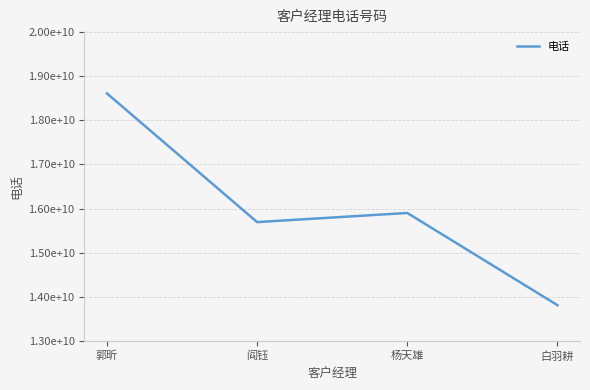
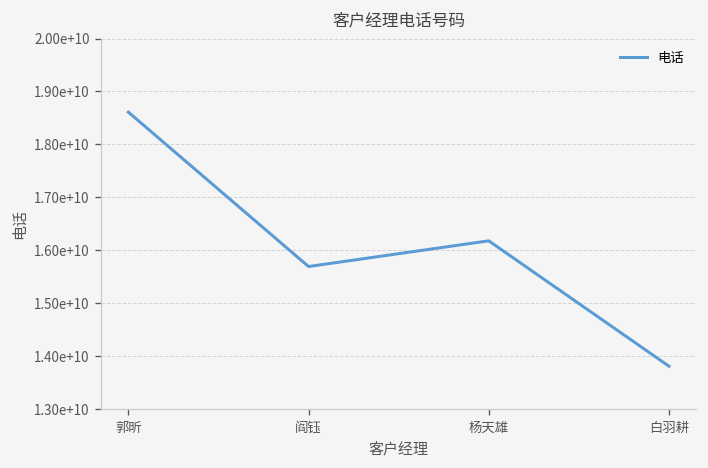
  {
    "郭昕": 18600000000,
    "阎钰": 15700000000,
-   "杨天雄": 15900000000,
+   "杨天雄": 16200000000,
    "白羽耕": 13800000000
  }
